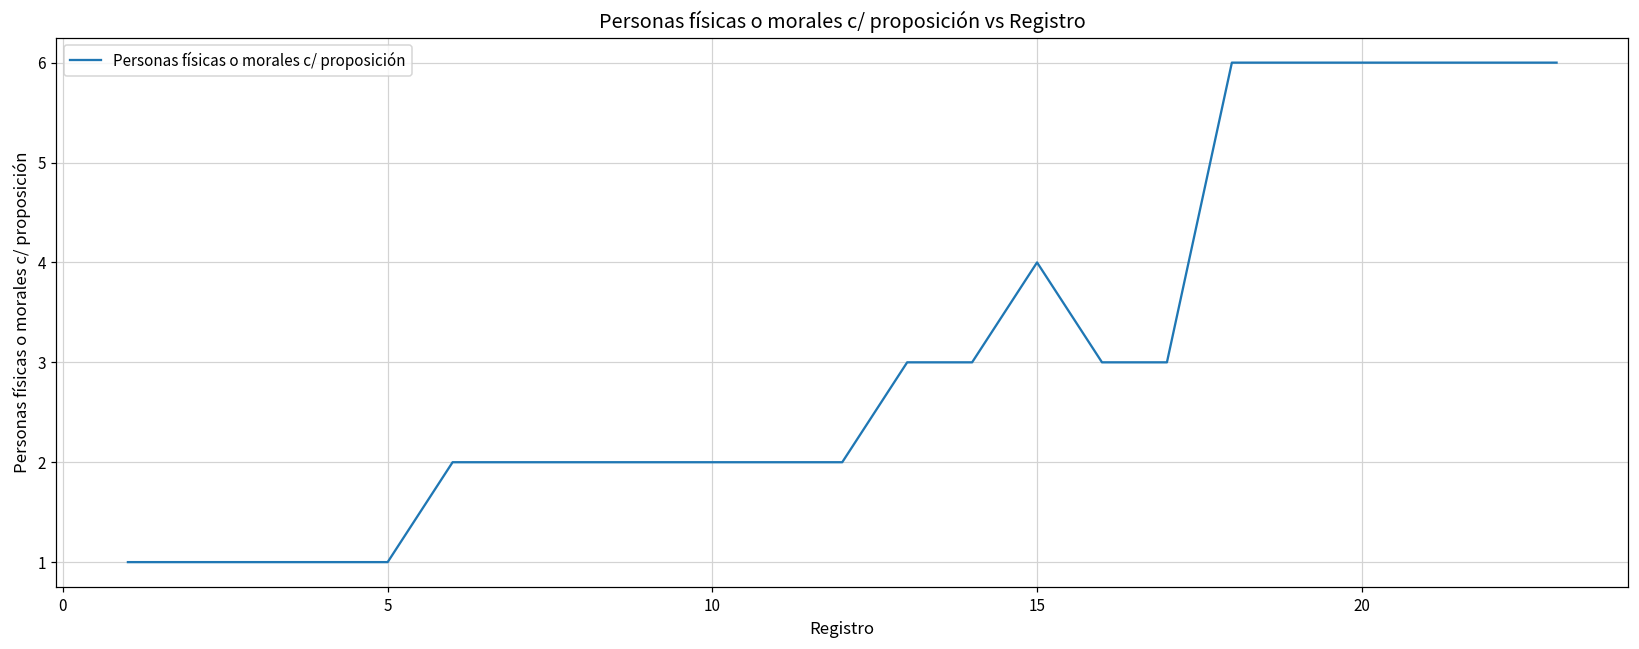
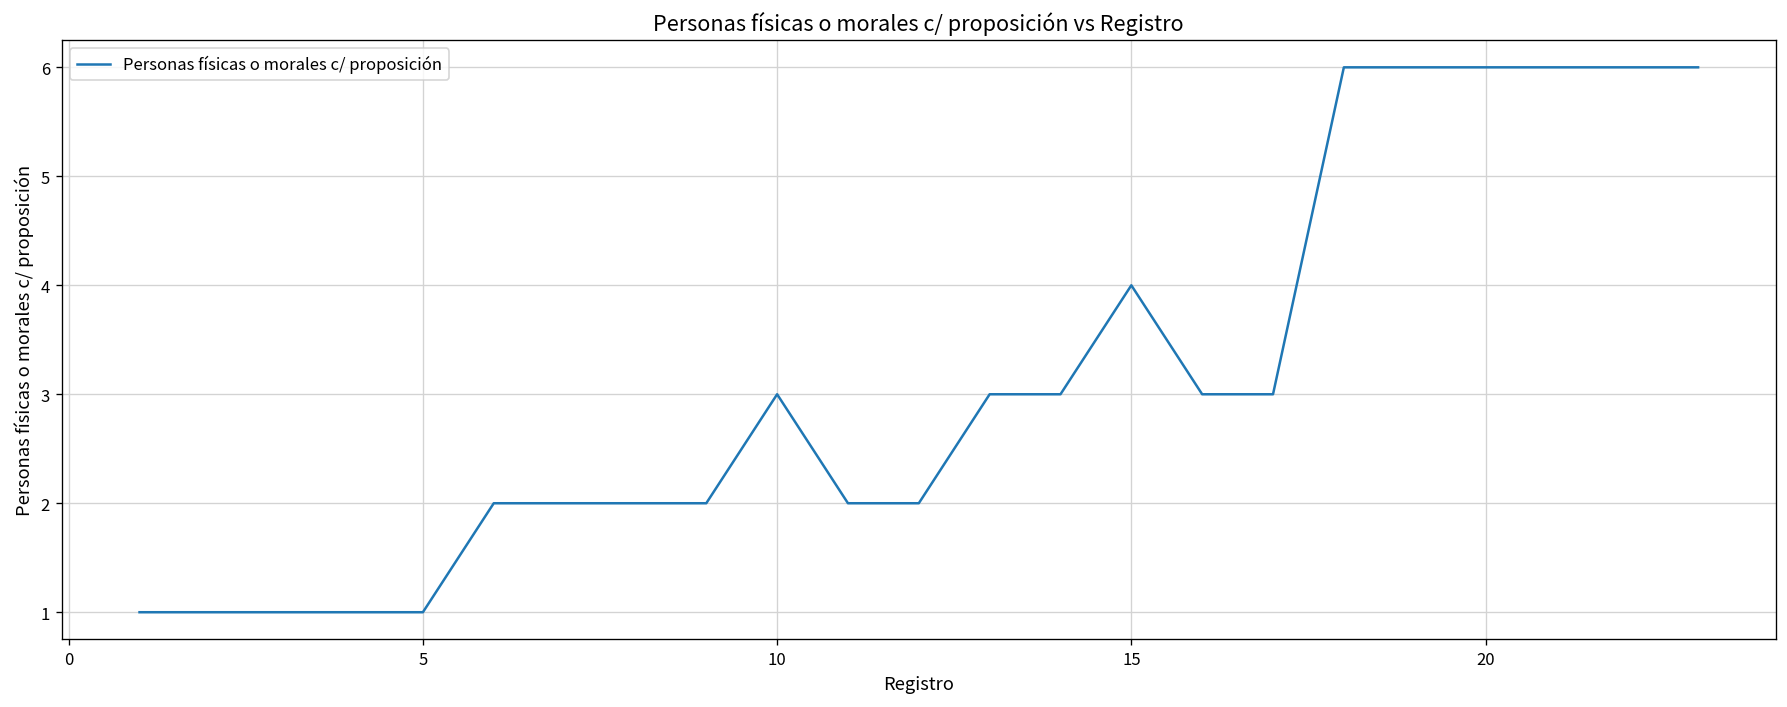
  {
    "5": 1,
-   "10": 2,
+   "10": 3,
    "15": 4,
    "20": 6
  }
